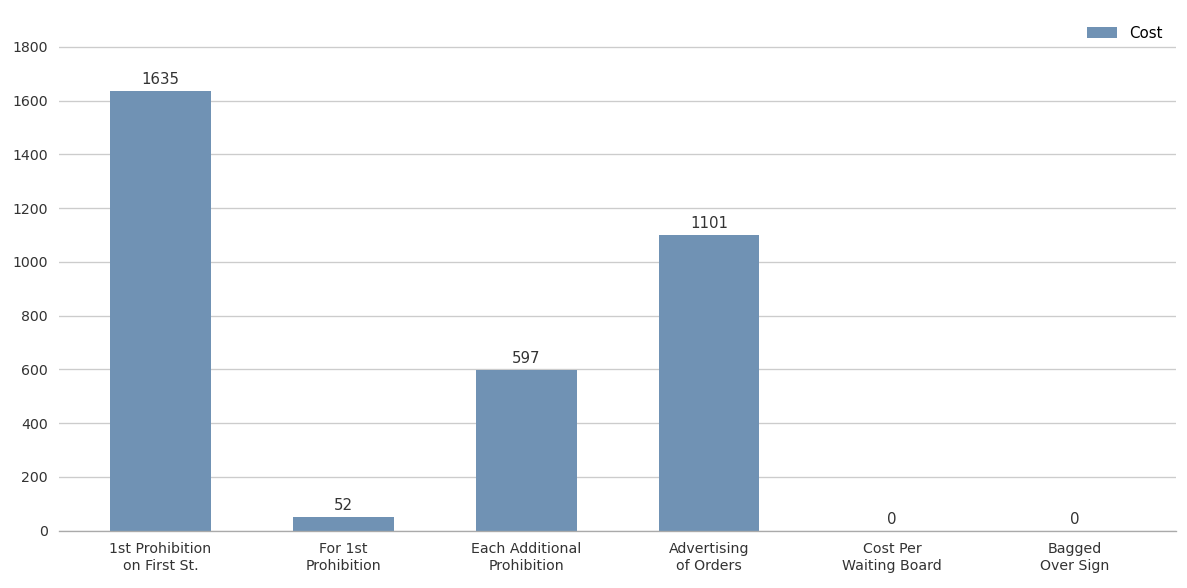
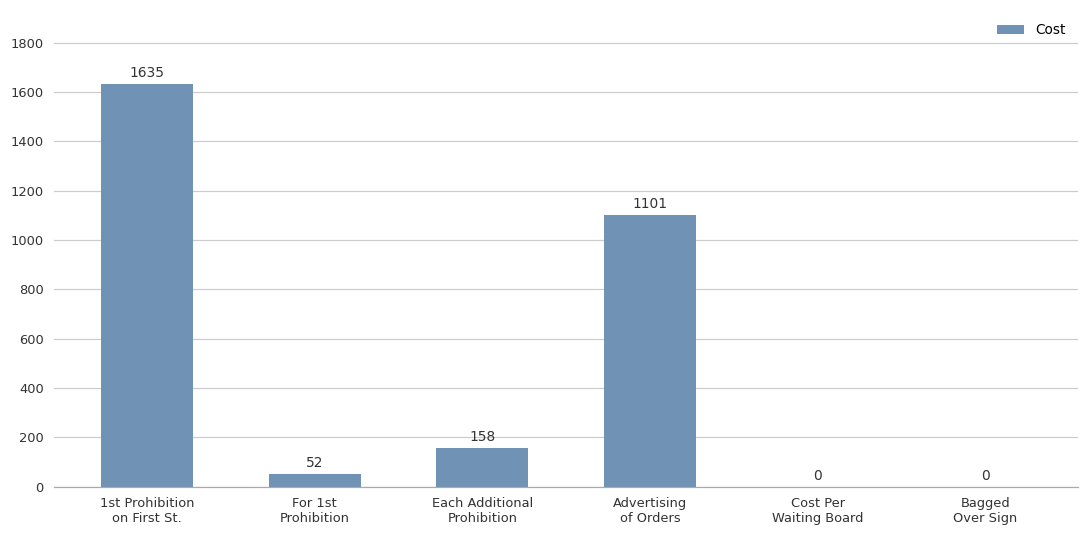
  {
    "1st Prohibition on First St.": 1635,
    "For 1st Prohibition": 52,
-   "Each Additional Prohibition": 597,
+   "Each Additional Prohibition": 158,
    "Advertising of Orders": 1101,
    "Cost Per Waiting Board": 0,
    "Bagged Over Sign": 0
  }
